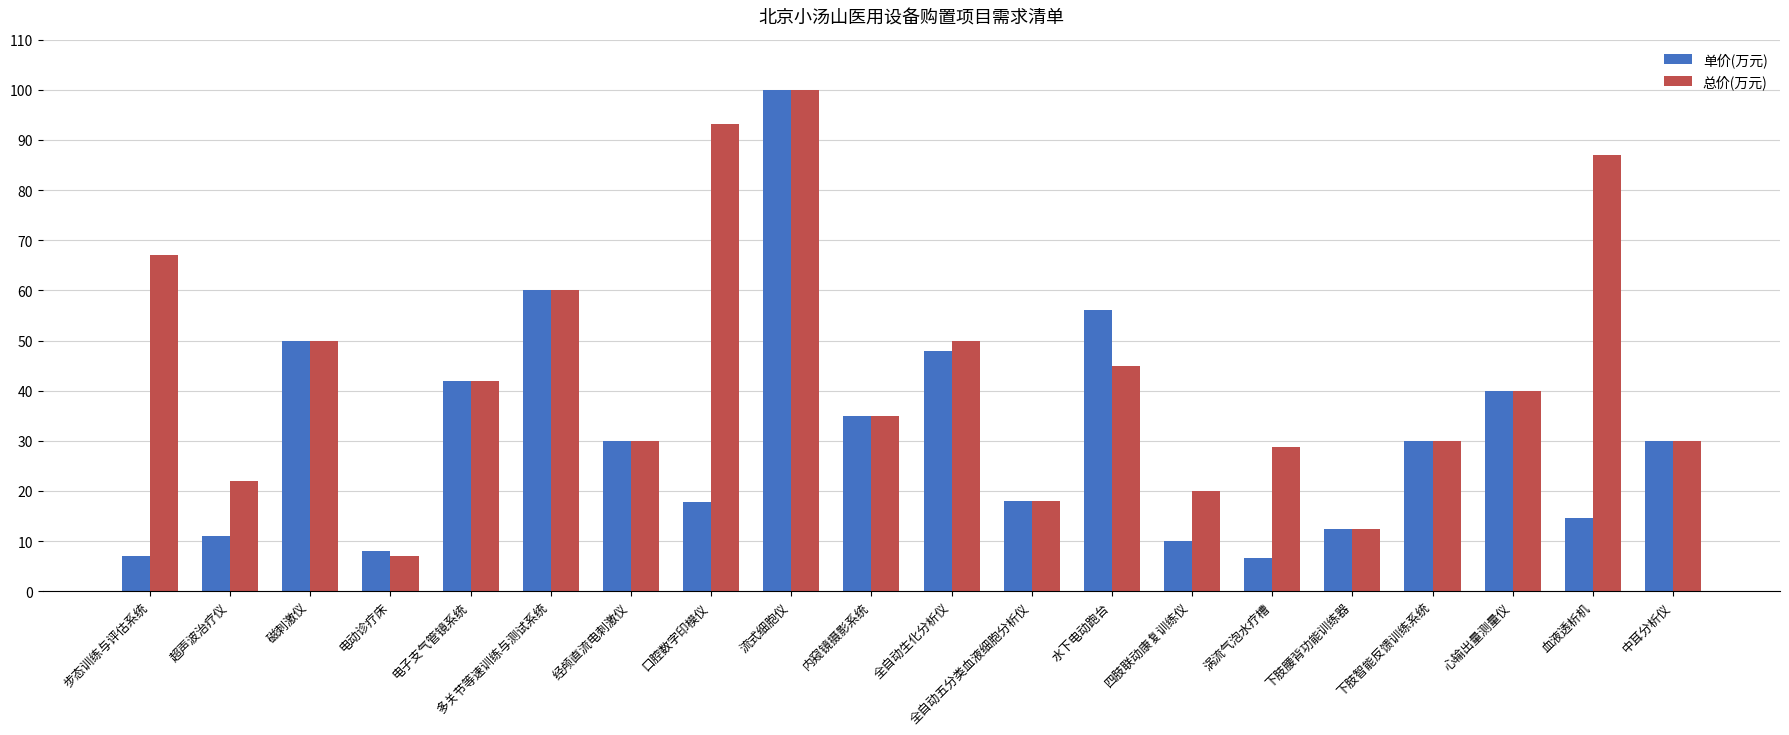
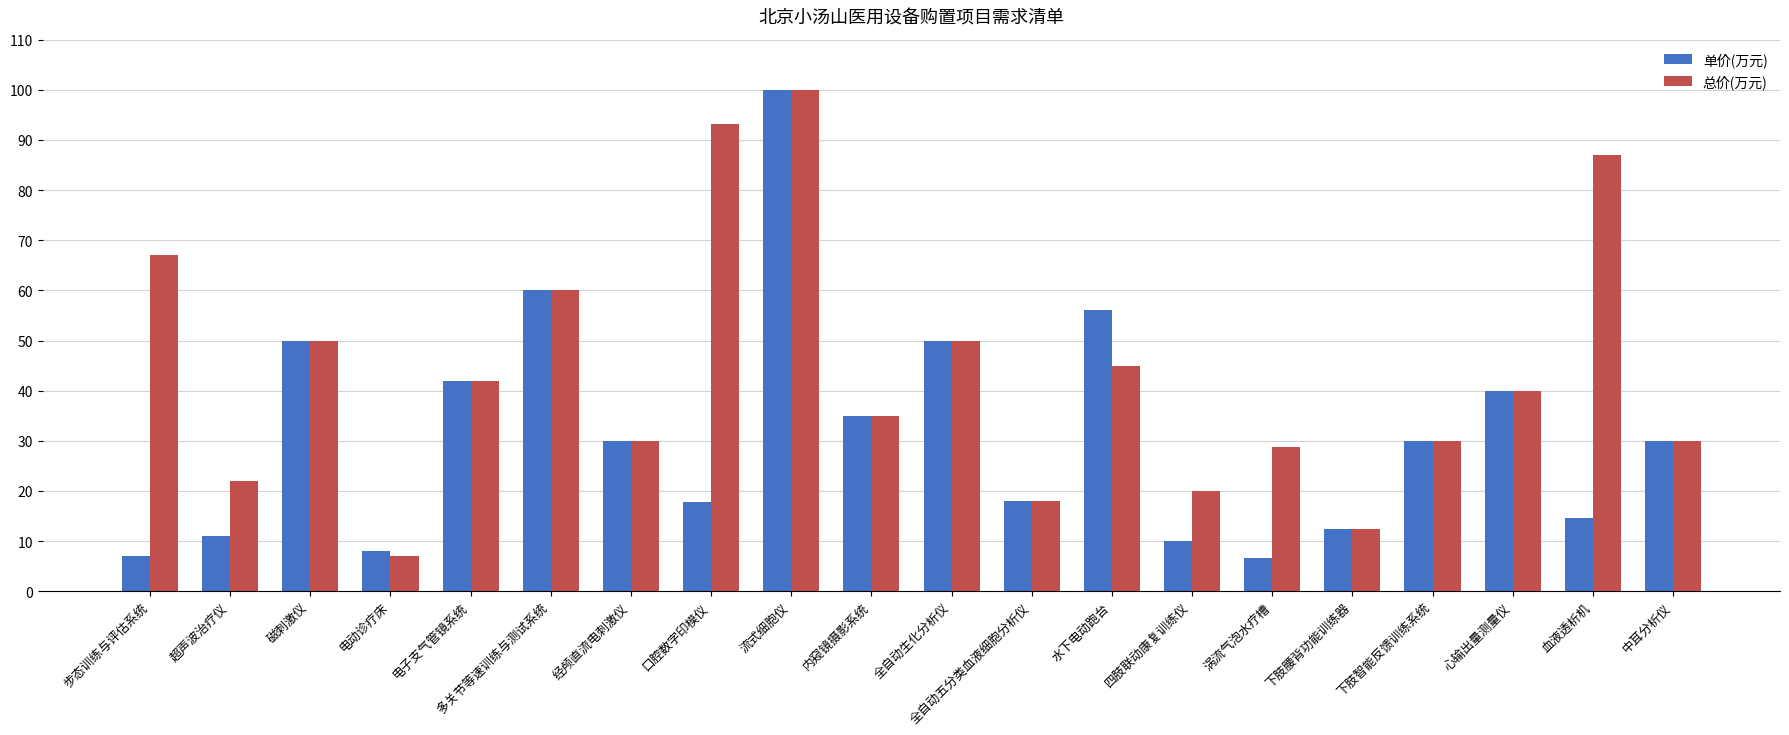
  {
    "单价(万元)": {
      "步态训练与评估系统": 7,
      "超声波治疗仪": 11,
      "磁刺激仪": 50,
      "电动诊疗床": 8,
      "电子支气管镜系统": 42,
      "多关节等速训练与测试系统": 60,
      "经颅直流电刺激仪": 30,
      "口腔数字印模仪": 18,
      "流式细胞仪": 100,
      "内窥镜摄影系统": 35,
-     "全自动生化分析仪": 48,
+     "全自动生化分析仪": 50,
      "全自动五分类血液细胞分析仪": 18,
      "水下电动跑台": 56,
      "四肢联动康复训练仪": 10,
      "涡流气泡水疗槽": 7,
      "下肢腰背功能训练器": 13,
      "下肢智能反馈训练系统": 30,
      "心输出量测量仪": 40,
      "血液透析机": 15,
      "中耳分析仪": 30
    },
    "总价(万元)": {
      "步态训练与评估系统": 67,
      "超声波治疗仪": 22,
      "磁刺激仪": 50,
      "电动诊疗床": 7,
      "电子支气管镜系统": 42,
      "多关节等速训练与测试系统": 60,
      "经颅直流电刺激仪": 30,
      "口腔数字印模仪": 93,
      "流式细胞仪": 100,
      "内窥镜摄影系统": 35,
      "全自动生化分析仪": 50,
      "全自动五分类血液细胞分析仪": 18,
      "水下电动跑台": 45,
      "四肢联动康复训练仪": 20,
      "涡流气泡水疗槽": 29,
      "下肢腰背功能训练器": 13,
      "下肢智能反馈训练系统": 30,
      "心输出量测量仪": 40,
      "血液透析机": 87,
      "中耳分析仪": 30
    }
  }
